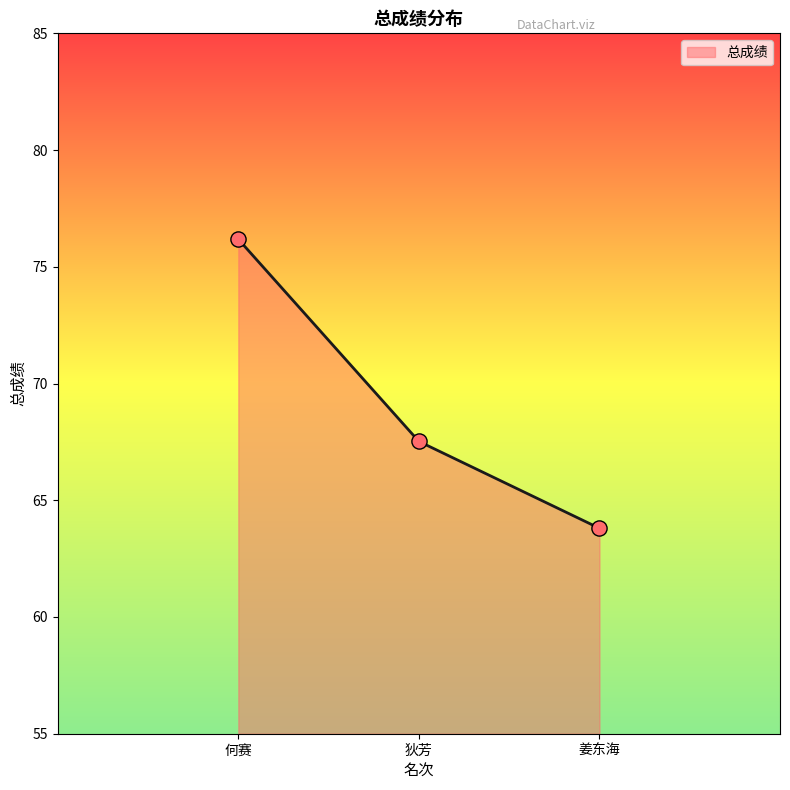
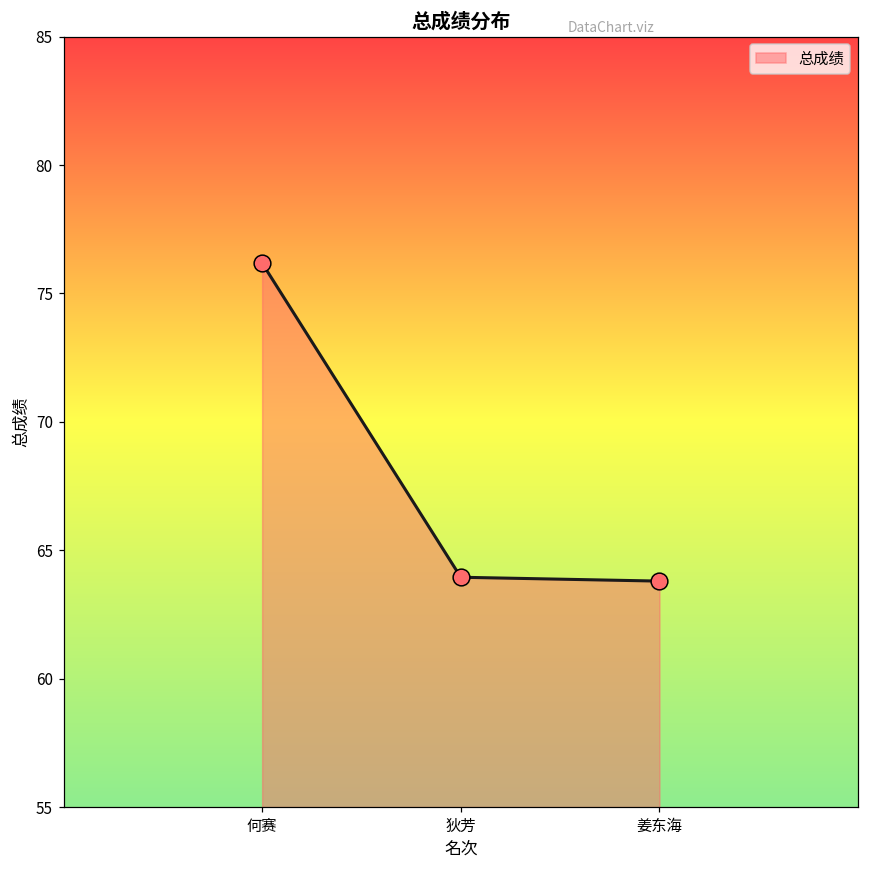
  {
    "何赛": 76.2,
-   "狄芳": 67.5,
+   "狄芳": 64.0,
    "姜东海": 63.8
  }
